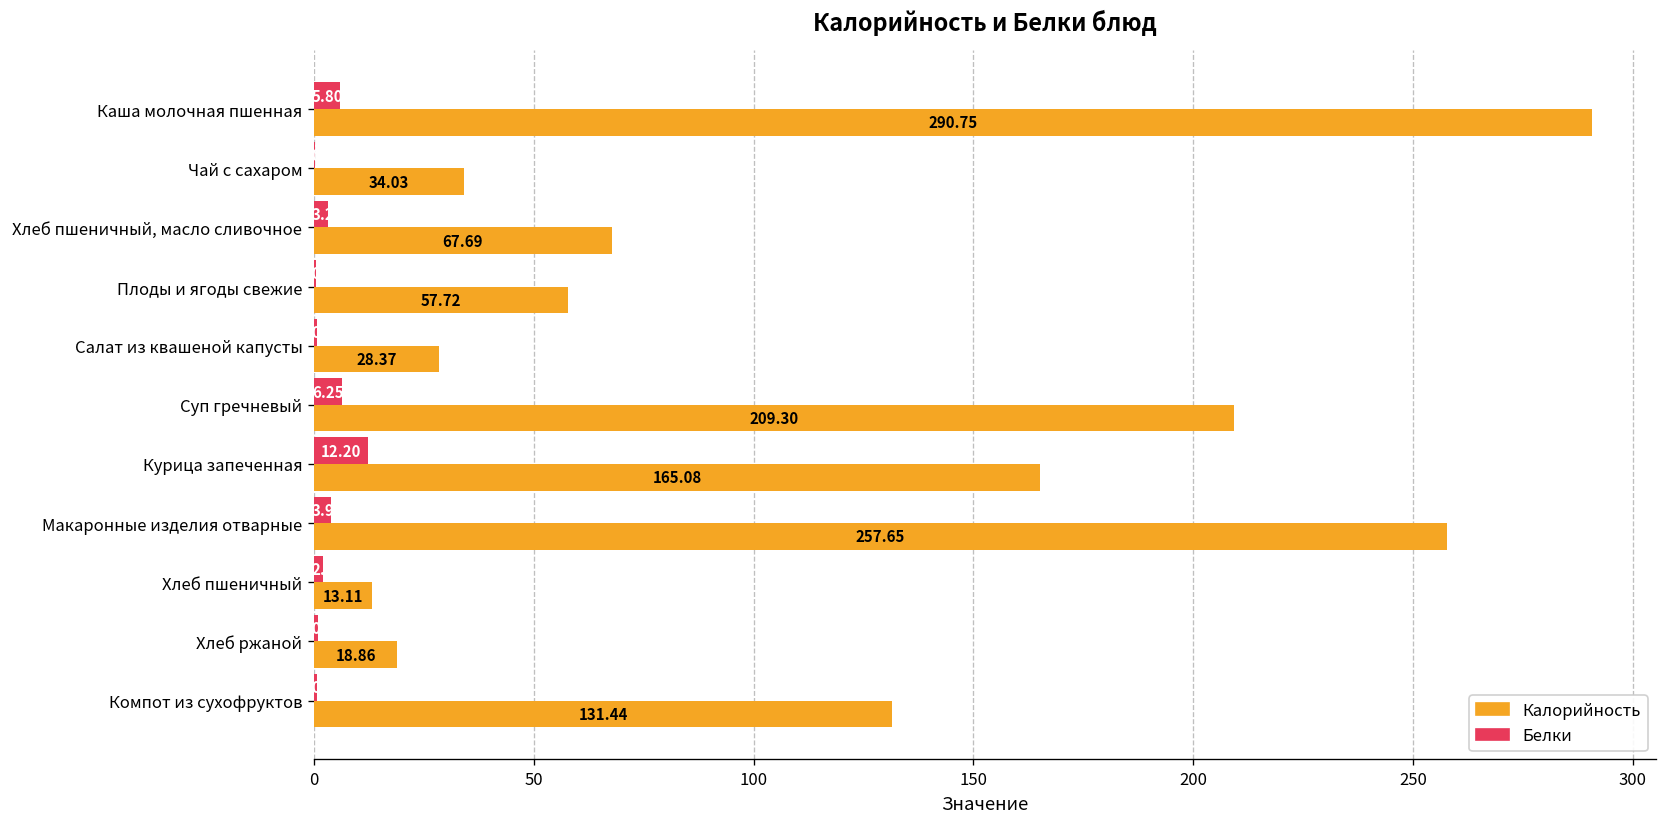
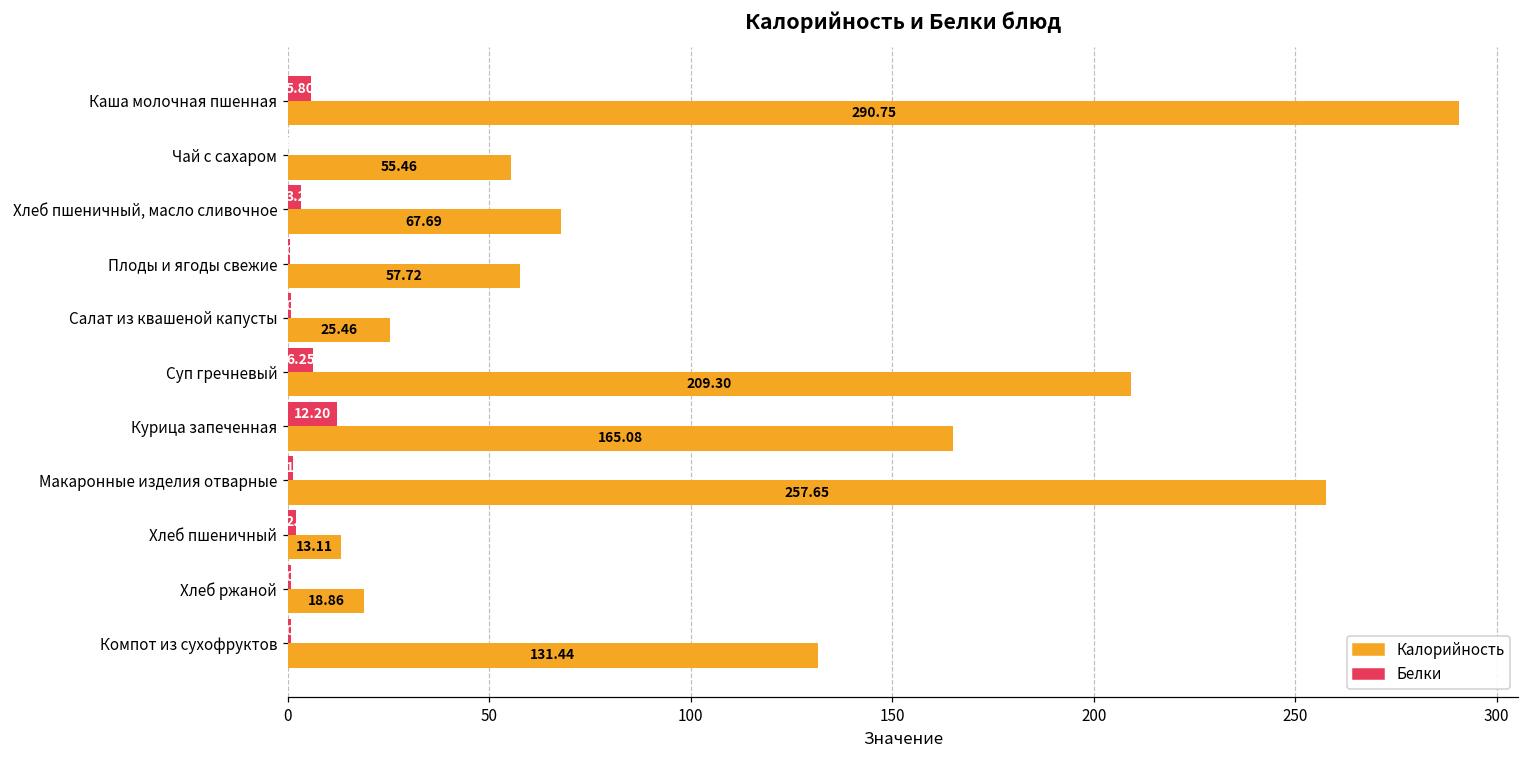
  {
    "Калорийность": {
      "Каша молочная пшенная": 290.75,
-     "Чай с сахаром": 34.03,
+     "Чай с сахаром": 55.46,
      "Хлеб пшеничный, масло сливочное": 67.69,
      "Плоды и ягоды свежие": 57.72,
-     "Салат из квашеной капусты": 28.37,
+     "Салат из квашеной капусты": 25.46,
      "Суп гречневый": 209.30,
      "Курица запеченная": 165.08,
      "Макаронные изделия отварные": 257.65,
      "Хлеб пшеничный": 13.11,
      "Хлеб ржаной": 18.86,
      "Компот из сухофруктов": 131.44
    },
    "Белки": {
      "Хлеб пшеничный, масло сливочное": 3,
      "Салат из квашеной капусты": 1,
-     "Макаронные изделия отварные": 4,
+     "Макаронные изделия отварные": 1,
      "Хлеб пшеничный": 2,
      "Хлеб ржаной": 1
    }
  }
